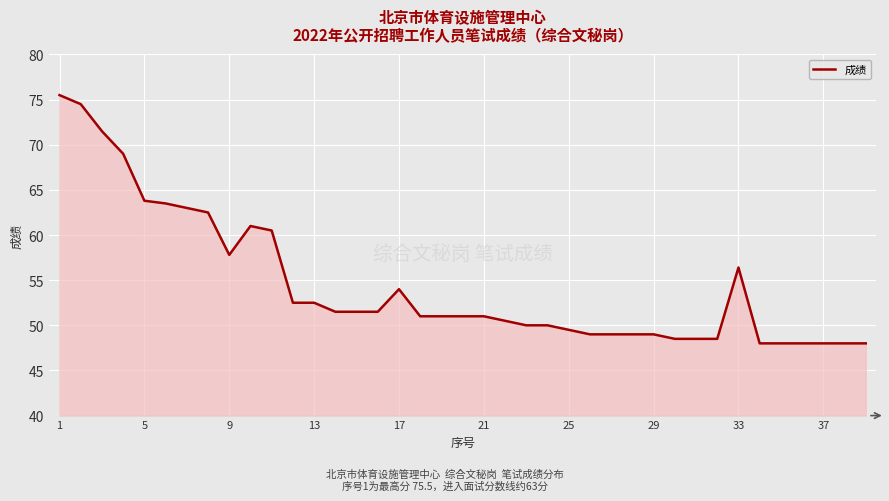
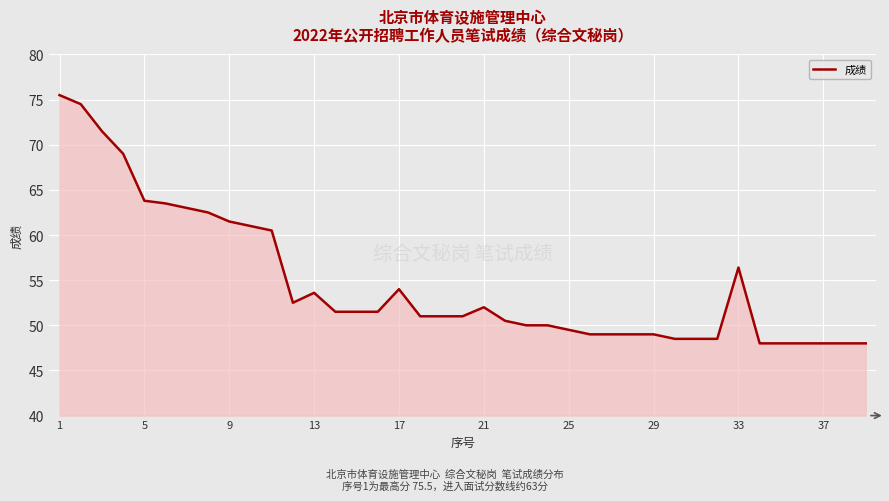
  {
    "1": 76,
    "5": 64,
-   "9": 58,
-   "13": 53,
+   "9": 62,
+   "13": 54,
    "17": 54,
-   "21": 51,
+   "21": 52,
    "25": 50,
    "29": 49,
    "33": 56,
    "37": 48
  }
